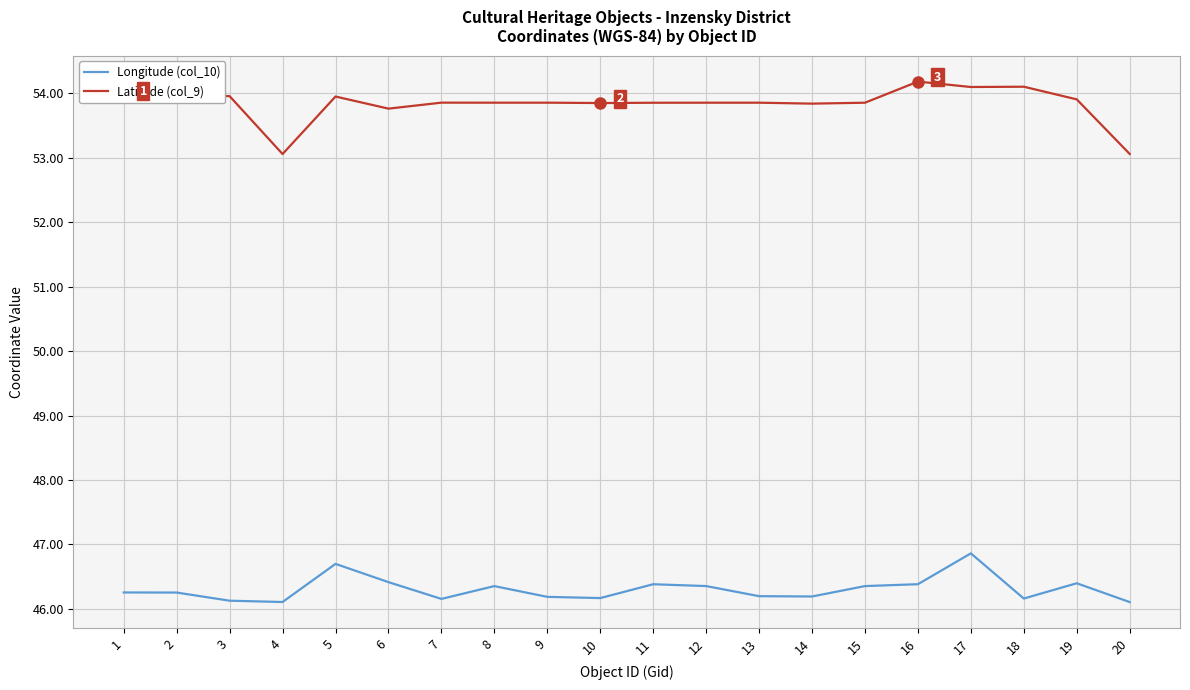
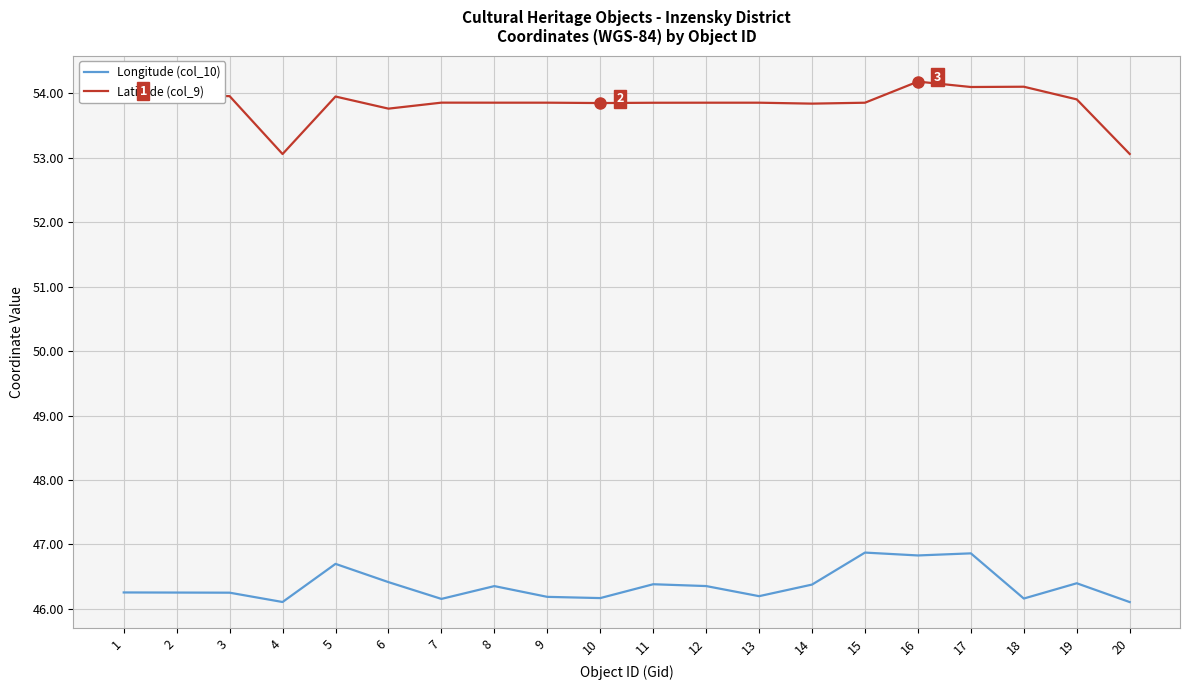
  {
    "Longitude (col_10)": {
      "1": 46.3,
      "2": 46.3,
-     "3": 46.1,
+     "3": 46.2,
      "4": 46.1,
      "5": 46.7,
      "6": 46.4,
      "7": 46.2,
      "8": 46.4,
      "9": 46.2,
      "10": 46.2,
      "11": 46.4,
      "12": 46.4,
      "13": 46.2,
-     "14": 46.2,
-     "15": 46.4,
-     "16": 46.4,
+     "14": 46.4,
+     "15": 46.9,
+     "16": 46.8,
      "17": 46.9,
      "18": 46.2,
      "19": 46.4,
      "20": 46.1
    }
  }
